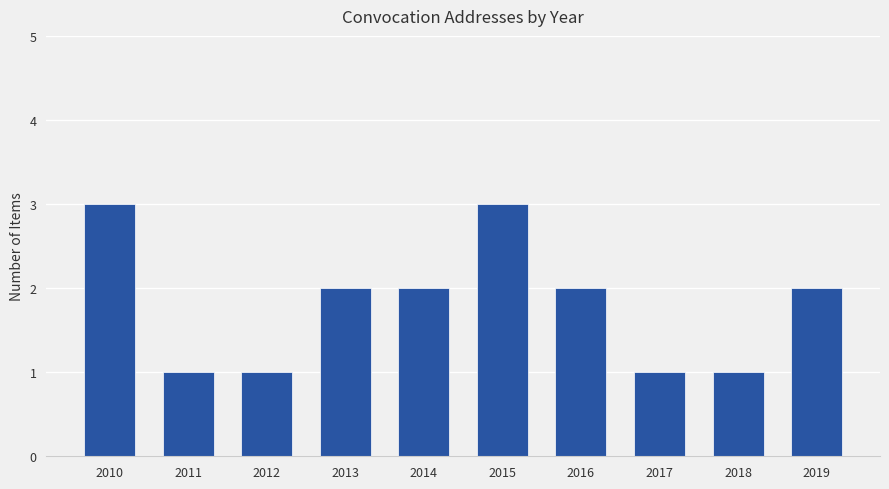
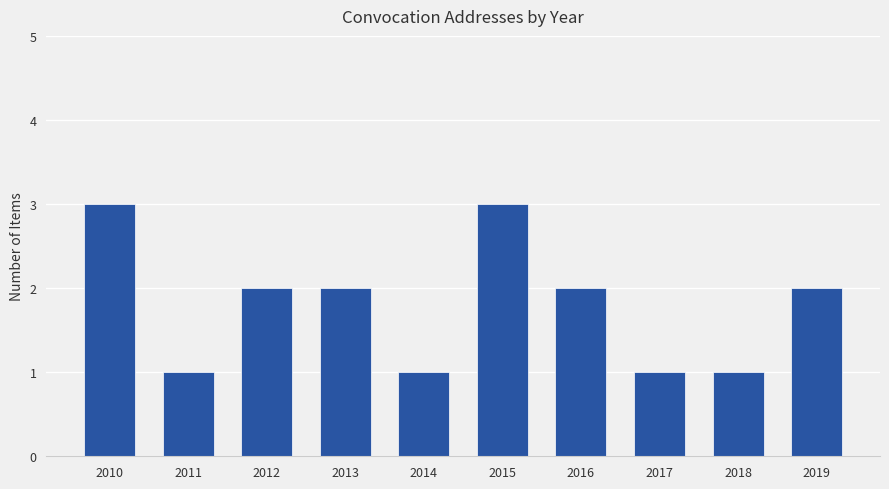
  {
    "2010": 3,
    "2011": 1,
-   "2012": 1,
+   "2012": 2,
    "2013": 2,
-   "2014": 2,
+   "2014": 1,
    "2015": 3,
    "2016": 2,
    "2017": 1,
    "2018": 1,
    "2019": 2
  }
